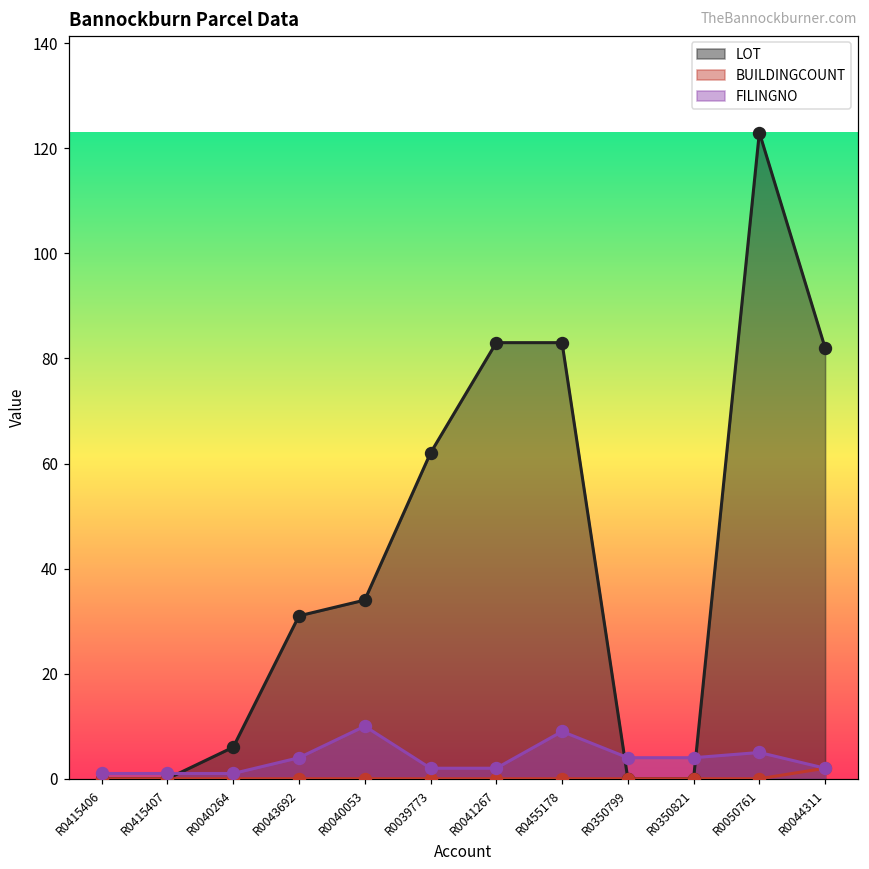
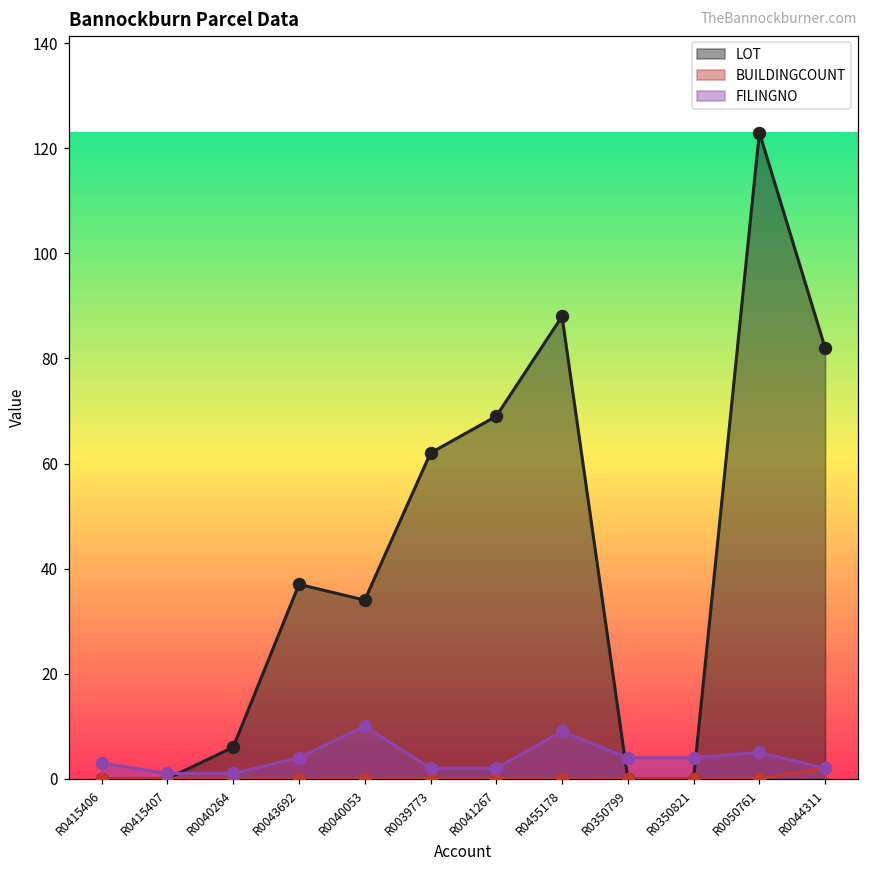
  {
    "LOT": {
      "R0040264": 6,
-     "R0043692": 31,
+     "R0043692": 37,
      "R0040053": 34,
      "R0039773": 62,
-     "R0041267": 83,
-     "R0455178": 83,
+     "R0041267": 69,
+     "R0455178": 88,
      "R0050761": 123,
      "R0044311": 82
    },
    "BUILDINGCOUNT": {
      "R0040264": 0,
      "R0043692": 0,
      "R0040053": 0,
      "R0039773": 0,
      "R0041267": 0,
      "R0455178": 0,
      "R0050761": 0
    },
    "FILINGNO": {
-     "R0415406": 1,
+     "R0415406": 3,
      "R0415407": 1,
      "R0040264": 1,
      "R0043692": 4,
      "R0040053": 10,
      "R0039773": 2,
      "R0041267": 2,
      "R0455178": 9,
      "R0350799": 4,
      "R0350821": 4,
      "R0050761": 5
    }
  }
